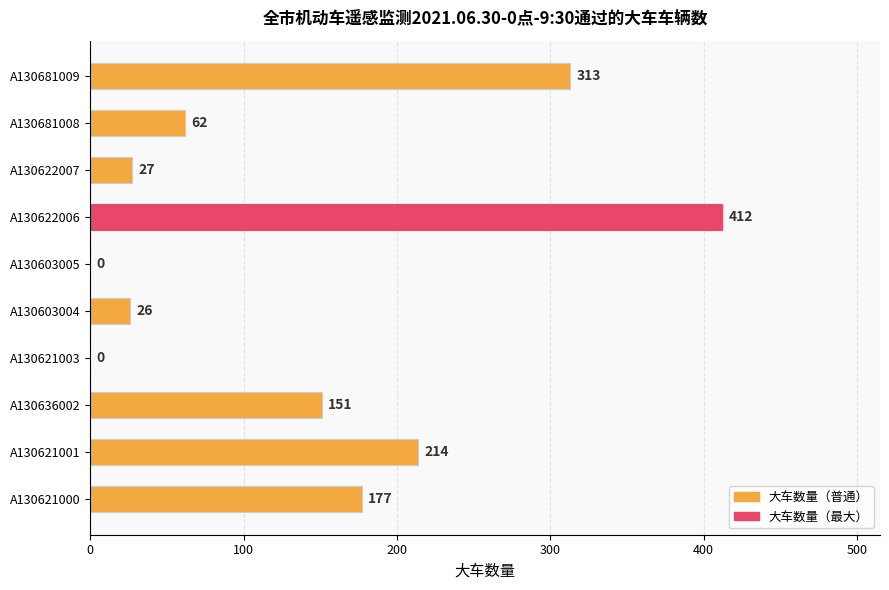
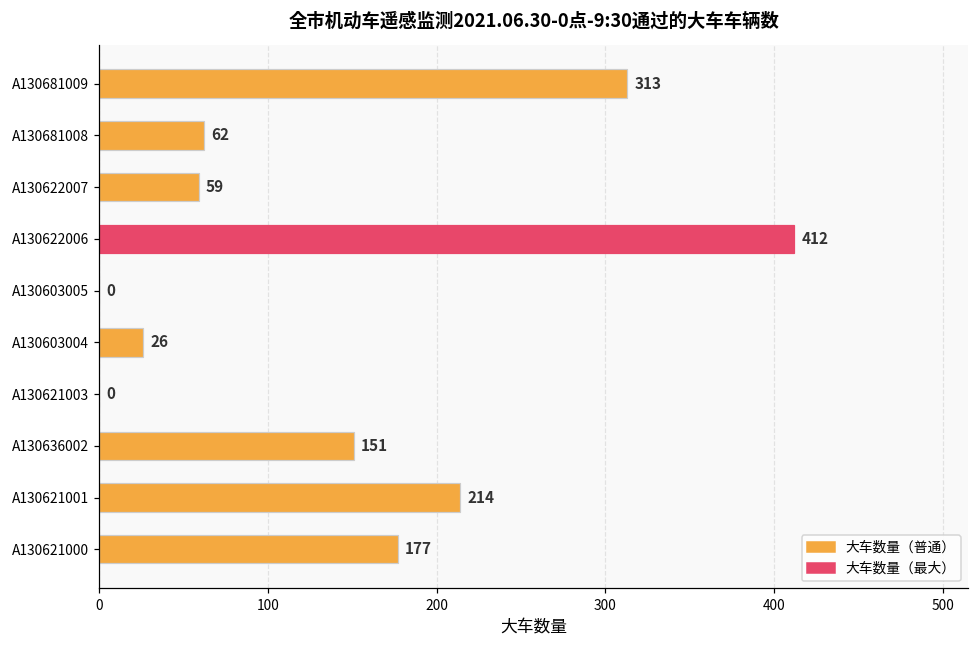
  {
    "A130681009": 313,
    "A130681008": 62,
-   "A130622007": 27,
+   "A130622007": 59,
    "A130622006": 412,
    "A130603005": 0,
    "A130603004": 26,
    "A130621003": 0,
    "A130636002": 151,
    "A130621001": 214,
    "A130621000": 177
  }
